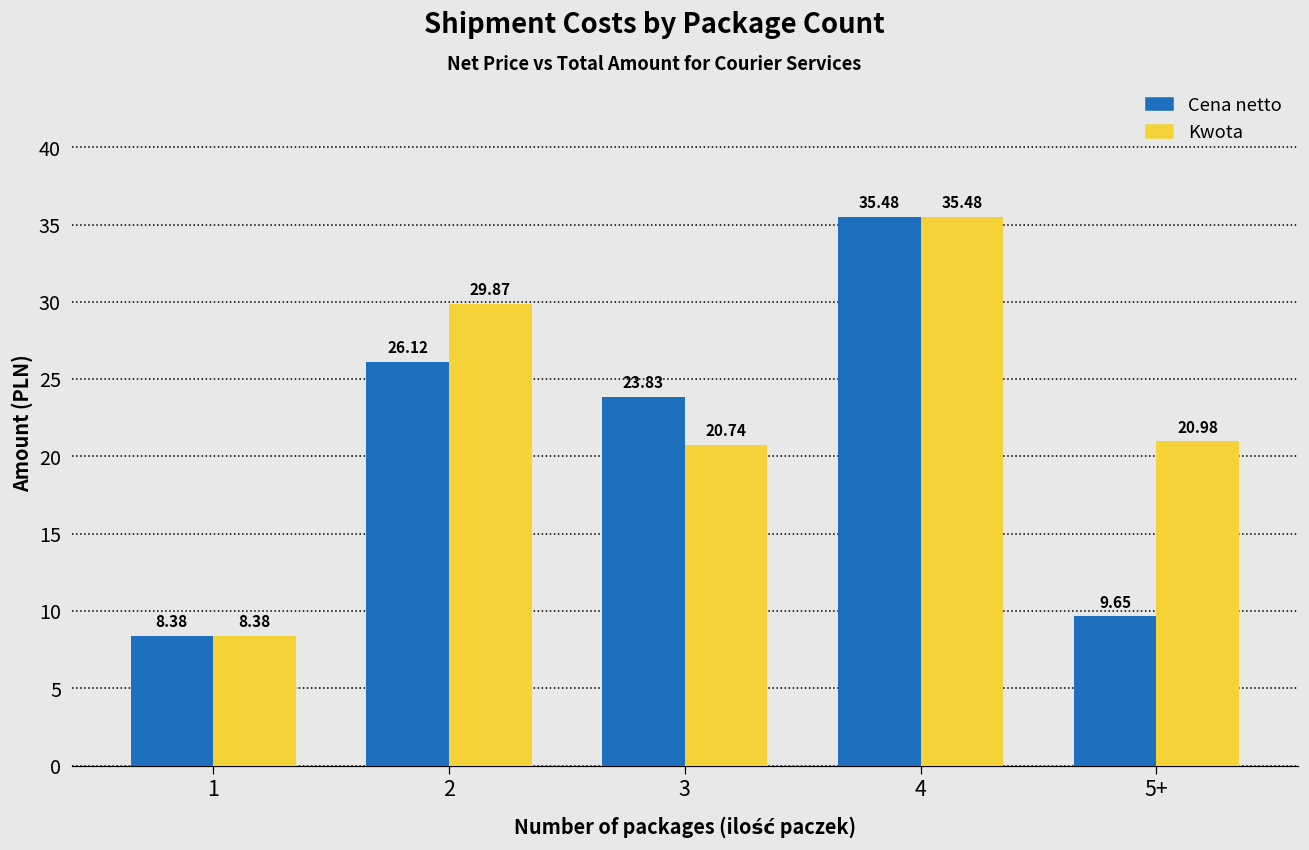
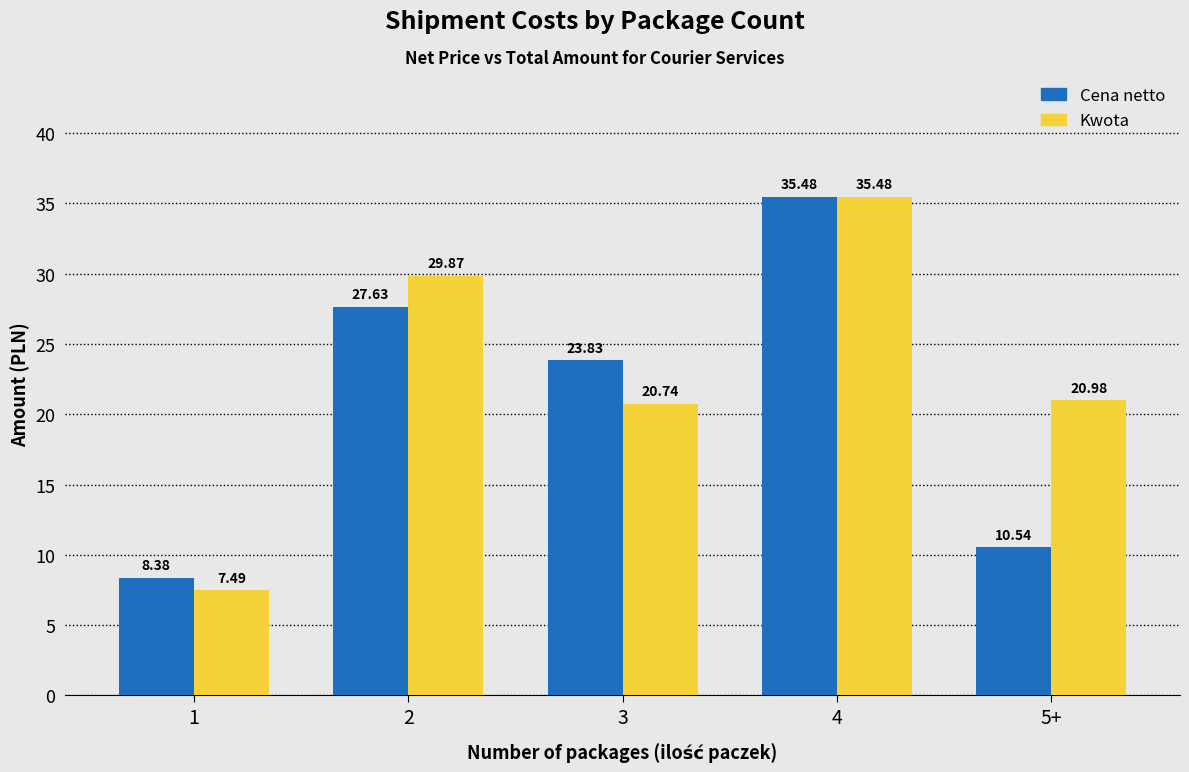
  {
    "Cena netto": {
      "1": 8.38,
-     "2": 26.12,
+     "2": 27.63,
      "3": 23.83,
      "4": 35.48,
-     "5+": 9.65
+     "5+": 10.54
    },
    "Kwota": {
-     "1": 8.38,
+     "1": 7.49,
      "2": 29.87,
      "3": 20.74,
      "4": 35.48,
      "5+": 20.98
    }
  }
